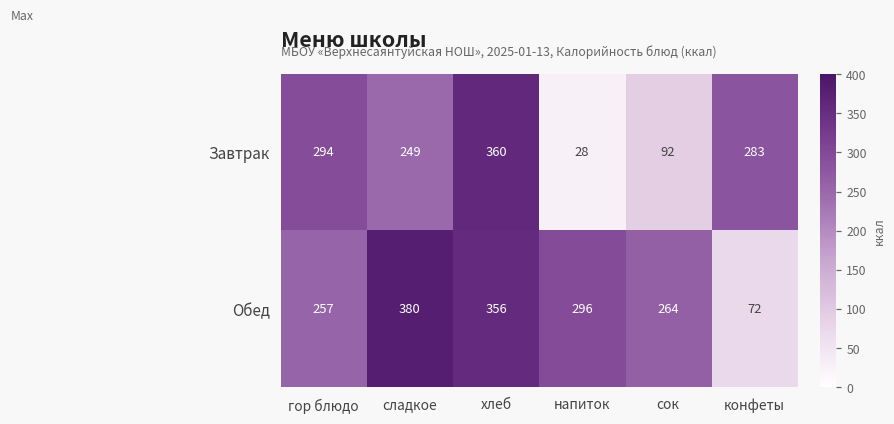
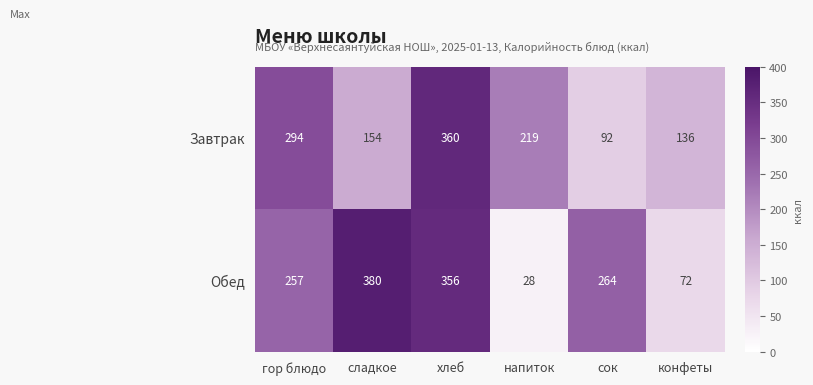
  {
    "Завтрак": {
      "гор блюдо": 294,
-     "сладкое": 249,
+     "сладкое": 154,
      "хлеб": 360,
-     "напиток": 28,
+     "напиток": 219,
      "сок": 92,
-     "конфеты": 283
+     "конфеты": 136
    },
    "Обед": {
      "гор блюдо": 257,
      "сладкое": 380,
      "хлеб": 356,
-     "напиток": 296,
+     "напиток": 28,
      "сок": 264,
      "конфеты": 72
    }
  }
